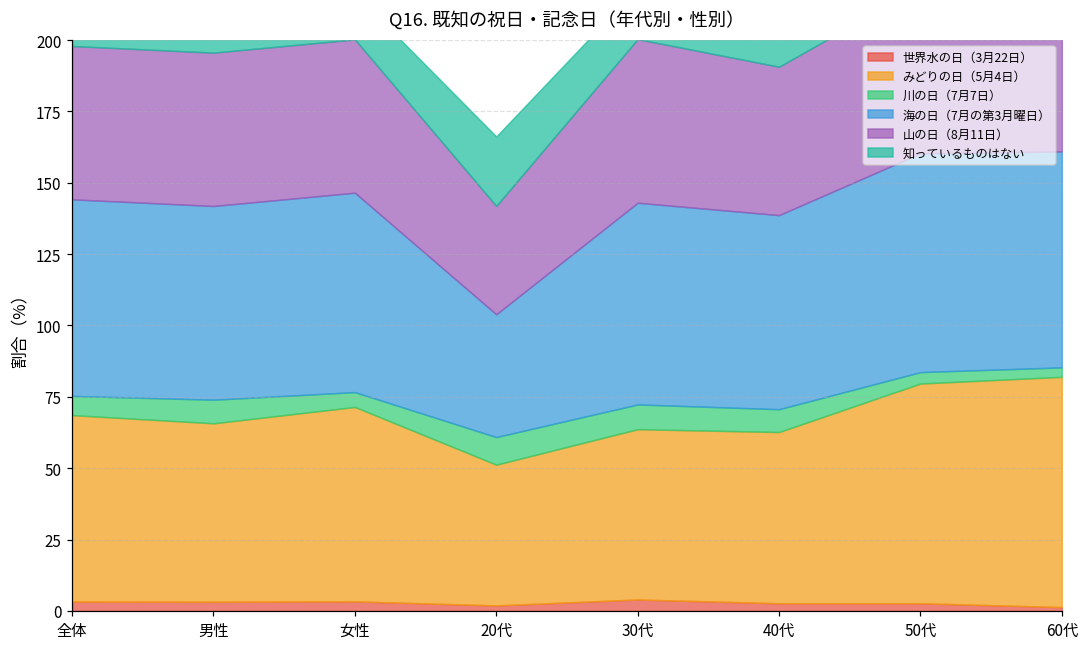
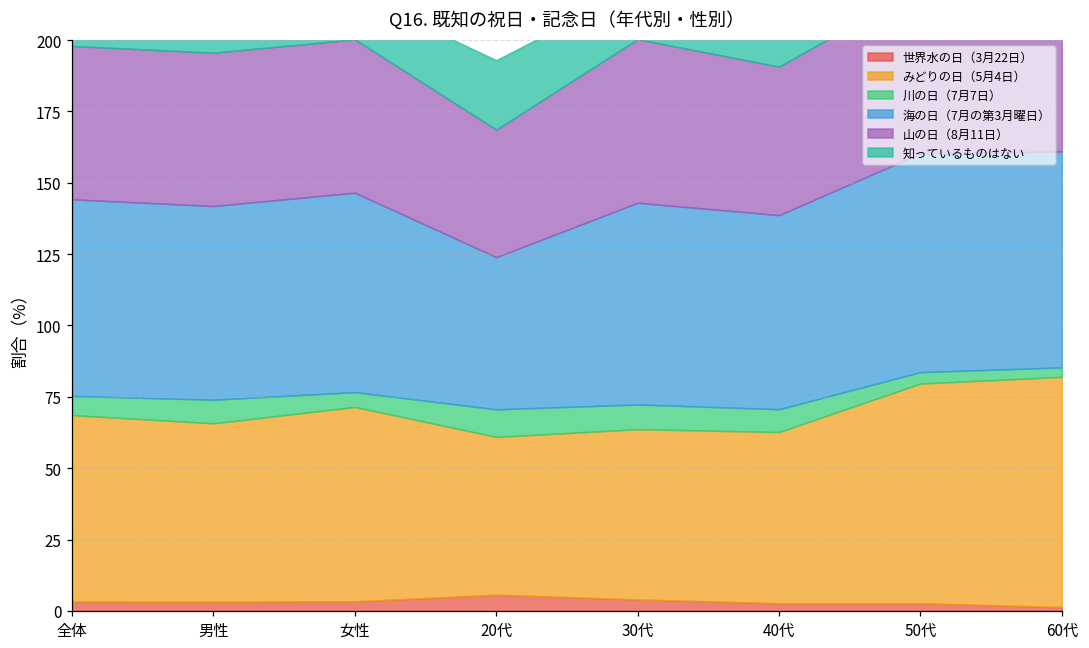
  {
    "世界水の日（3月22日）": {
      "全体": 3,
      "男性": 3,
      "女性": 3,
-     "20代": 2,
+     "20代": 6,
      "30代": 4,
      "40代": 3,
      "50代": 3,
      "60代": 1
    },
    "みどりの日（5月4日）": {
      "全体": 65,
      "男性": 63,
      "女性": 68,
-     "20代": 49,
+     "20代": 55,
      "30代": 60,
      "40代": 60,
      "50代": 77,
      "60代": 81
    },
    "海の日（7月の第3月曜日）": {
      "全体": 69,
      "男性": 68,
      "女性": 70,
-     "20代": 43,
+     "20代": 53,
      "30代": 71,
      "40代": 68,
      "60代": 76
    },
    "山の日（8月11日）": {
      "全体": 54,
      "男性": 54,
      "女性": 54,
-     "20代": 38,
+     "20代": 45,
      "30代": 57,
      "40代": 52
    }
  }
